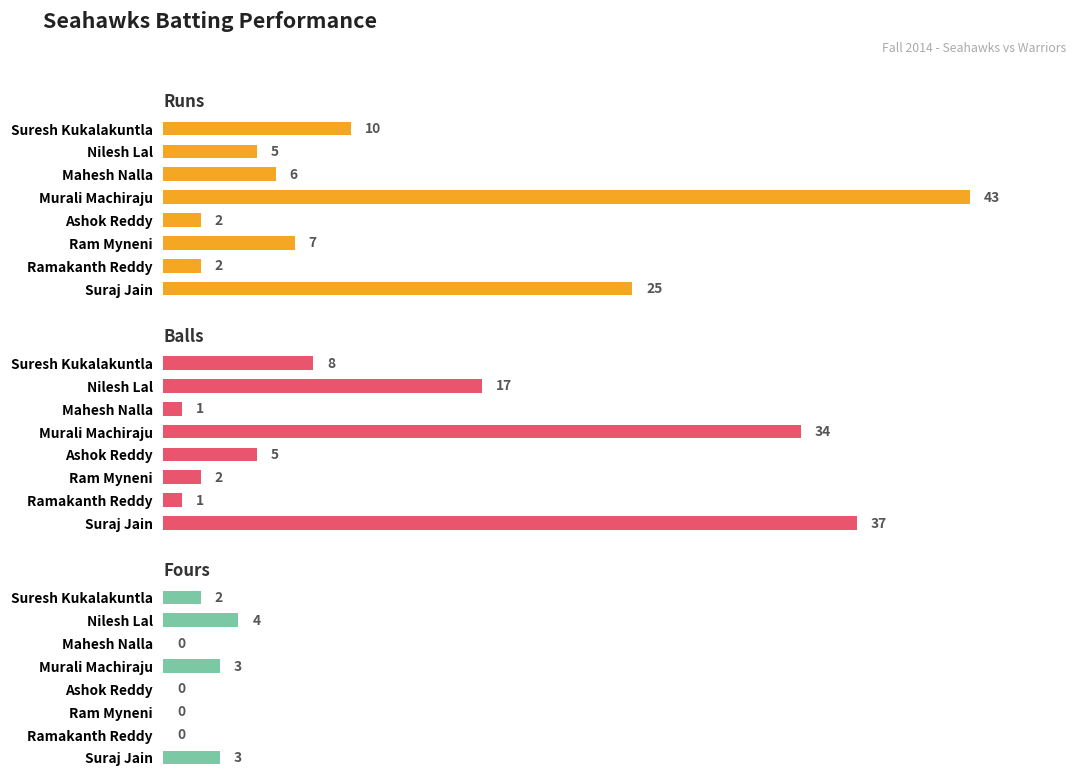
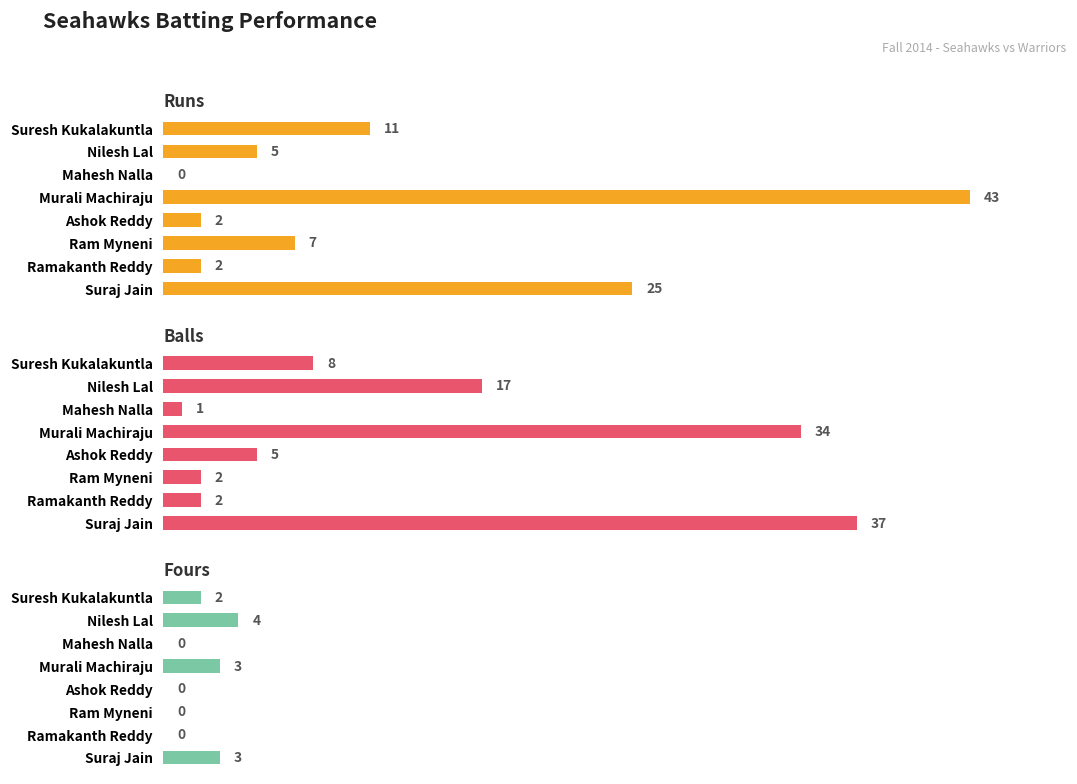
  {
    "Runs": {
-     "Suresh Kukalakuntla": 10,
+     "Suresh Kukalakuntla": 11,
      "Nilesh Lal": 5,
-     "Mahesh Nalla": 6,
+     "Mahesh Nalla": 0,
      "Murali Machiraju": 43,
      "Ashok Reddy": 2,
      "Ram Myneni": 7,
      "Ramakanth Reddy": 2,
      "Suraj Jain": 25
    },
    "Balls": {
      "Suresh Kukalakuntla": 8,
      "Nilesh Lal": 17,
      "Mahesh Nalla": 1,
      "Murali Machiraju": 34,
      "Ashok Reddy": 5,
      "Ram Myneni": 2,
-     "Ramakanth Reddy": 1,
+     "Ramakanth Reddy": 2,
      "Suraj Jain": 37
    },
    "Fours": {
      "Suresh Kukalakuntla": 2,
      "Nilesh Lal": 4,
      "Mahesh Nalla": 0,
      "Murali Machiraju": 3,
      "Ashok Reddy": 0,
      "Ram Myneni": 0,
      "Ramakanth Reddy": 0,
      "Suraj Jain": 3
    }
  }
